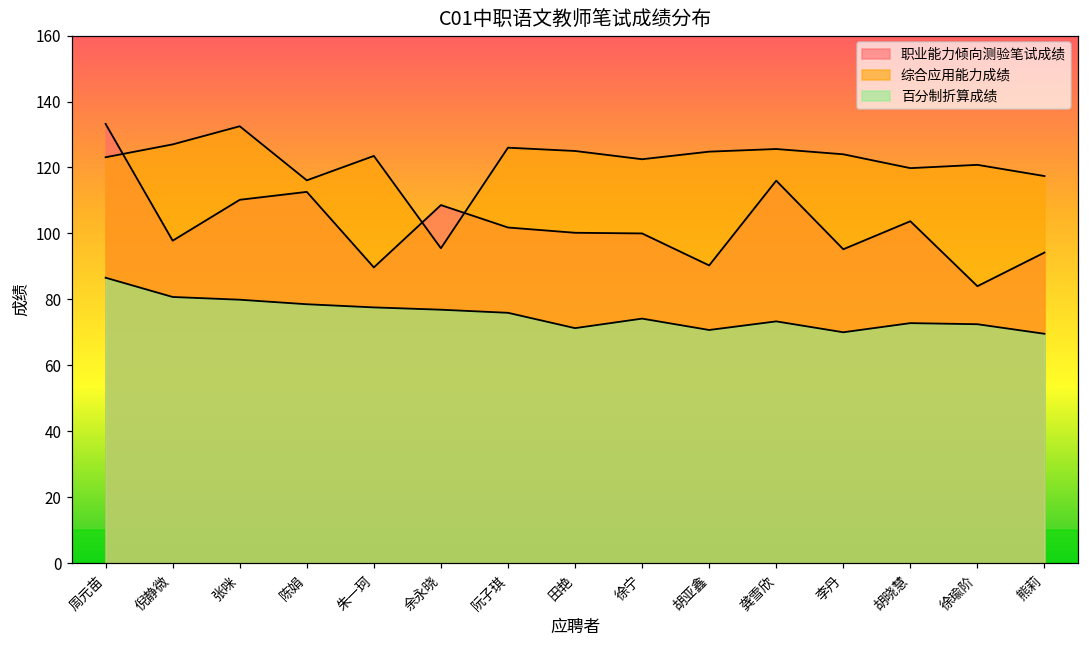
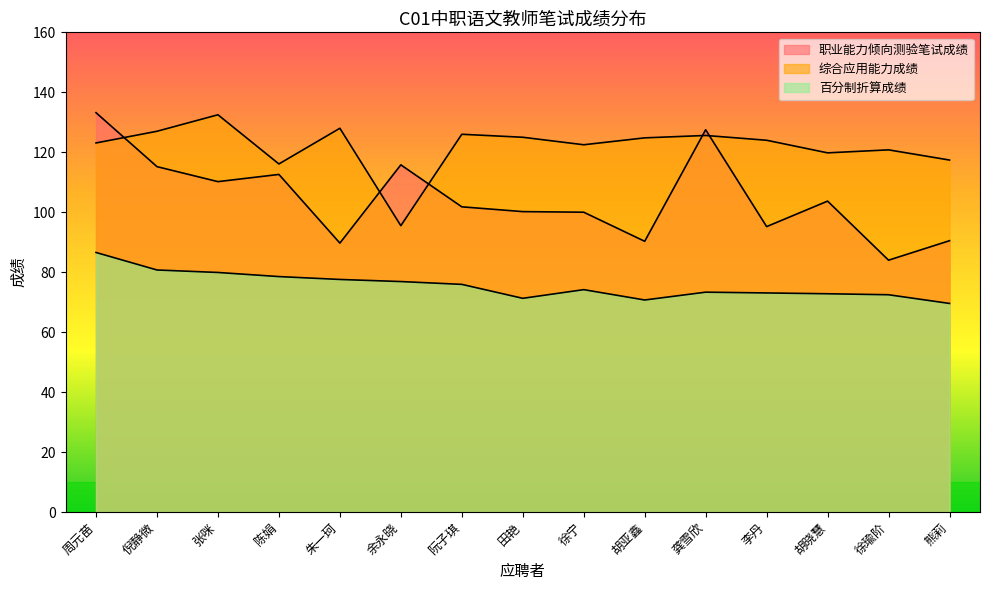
  {
    "职业能力倾向测验笔试成绩": {
      "周元苗": 133,
-     "倪静微": 98,
+     "倪静微": 115,
      "张咪": 110,
      "陈娟": 113,
      "朱一珂": 90,
-     "余永晓": 109,
+     "余永晓": 116,
      "阮子琪": 102,
      "田艳": 100,
      "徐宁": 100,
      "胡亚鑫": 90,
-     "龚雪欣": 116,
+     "龚雪欣": 128,
      "李丹": 95,
      "胡晓慧": 104,
      "徐瑜阶": 84,
-     "熊莉": 94
+     "熊莉": 91
    },
    "综合应用能力成绩": {
      "周元苗": 123,
      "倪静微": 127,
      "张咪": 133,
      "陈娟": 116,
-     "朱一珂": 124,
+     "朱一珂": 128,
      "余永晓": 96,
      "阮子琪": 126,
      "田艳": 125,
      "徐宁": 123,
      "胡亚鑫": 125,
      "龚雪欣": 126,
      "李丹": 124,
      "胡晓慧": 120,
      "徐瑜阶": 121,
      "熊莉": 117
    },
    "百分制折算成绩": {
      "周元苗": 87,
      "倪静微": 81,
      "张咪": 80,
      "陈娟": 79,
      "朱一珂": 78,
      "余永晓": 77,
      "阮子琪": 76,
      "田艳": 71,
      "徐宁": 74,
      "胡亚鑫": 71,
      "龚雪欣": 73,
-     "李丹": 70,
+     "李丹": 73,
      "胡晓慧": 73,
      "徐瑜阶": 72,
      "熊莉": 70
    }
  }
